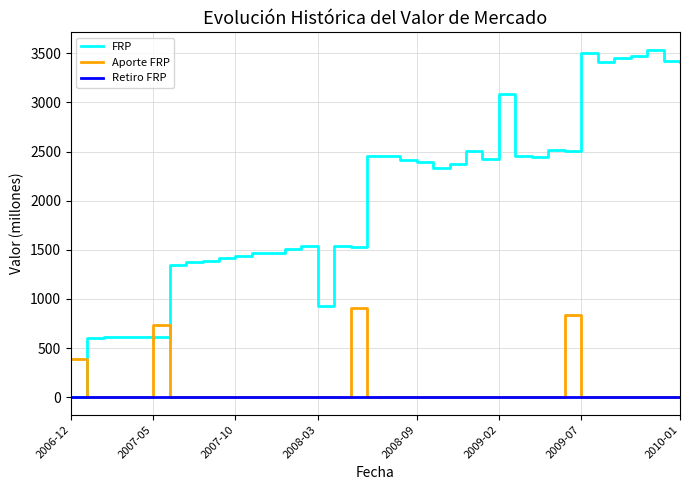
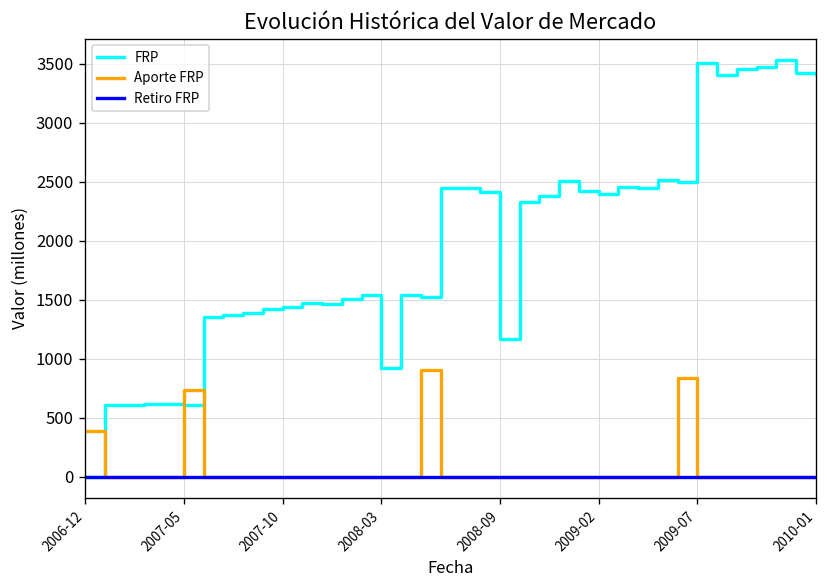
  {
    "FRP": {
      "2007-05": 600,
      "2007-10": 1400,
      "2008-03": 900,
-     "2008-09": 2400,
-     "2009-02": 3100,
+     "2008-09": 1200,
+     "2009-02": 2400,
      "2009-07": 3500,
      "2010-01": 3400
    },
    "Aporte FRP": {
      "2006-12": 400,
      "2007-05": 700
    },
    "Retiro FRP": {
      "2007-05": 0
    }
  }
